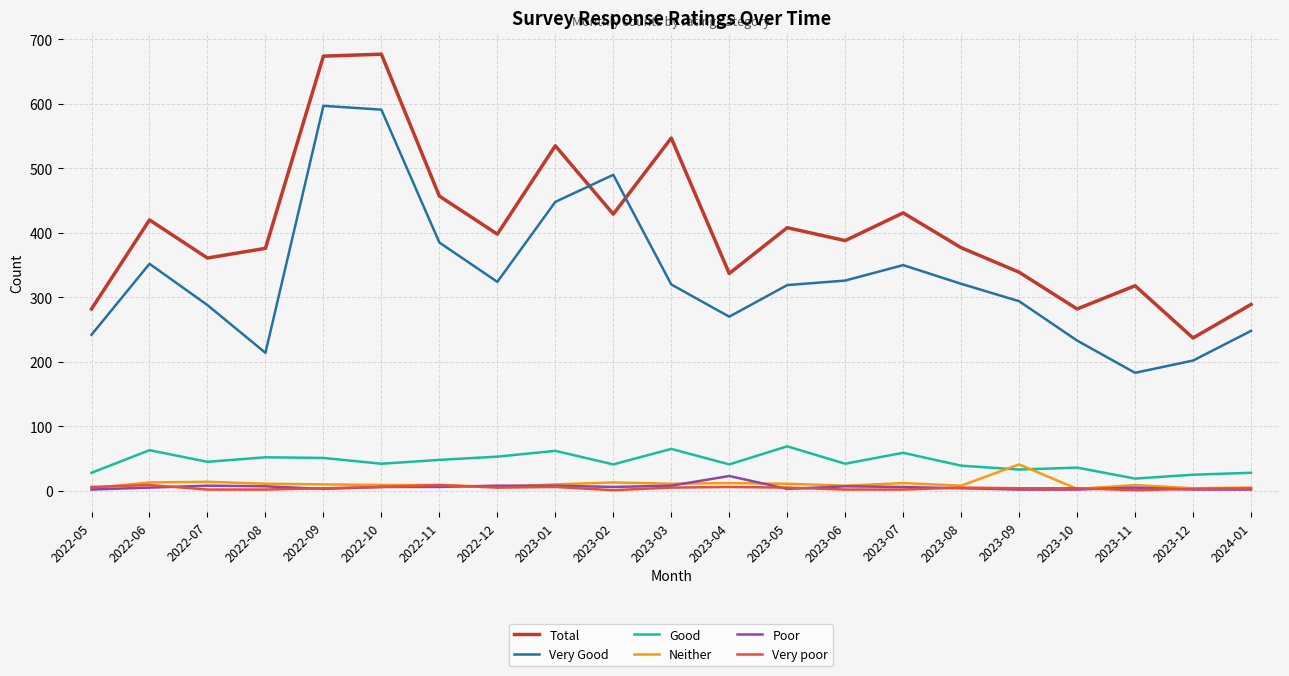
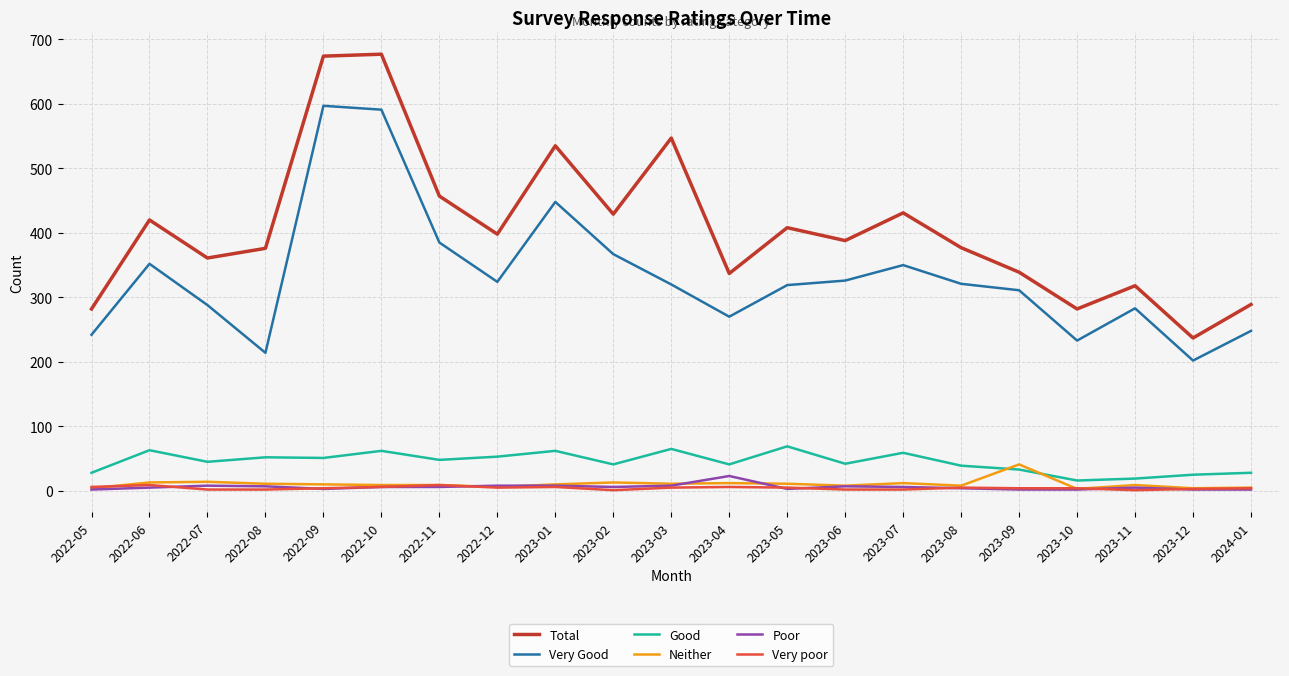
  {
    "Very Good": {
      "2022-05": 240,
      "2022-06": 350,
      "2022-07": 290,
      "2022-08": 210,
      "2022-09": 600,
      "2022-10": 590,
      "2022-11": 390,
      "2022-12": 320,
      "2023-01": 450,
-     "2023-02": 490,
+     "2023-02": 370,
      "2023-03": 320,
      "2023-04": 270,
      "2023-05": 320,
      "2023-06": 330,
      "2023-07": 350,
      "2023-08": 320,
-     "2023-09": 290,
+     "2023-09": 310,
      "2023-10": 230,
-     "2023-11": 180,
+     "2023-11": 280,
      "2023-12": 200,
      "2024-01": 250
    },
    "Good": {
      "2022-05": 30,
      "2022-06": 60,
      "2022-07": 50,
      "2022-08": 50,
      "2022-09": 50,
-     "2022-10": 40,
+     "2022-10": 60,
      "2022-11": 50,
      "2022-12": 50,
      "2023-01": 60,
      "2023-02": 40,
      "2023-03": 70,
      "2023-04": 40,
      "2023-05": 70,
      "2023-06": 40,
      "2023-07": 60,
      "2023-08": 40,
      "2023-09": 30,
-     "2023-10": 40,
+     "2023-10": 20,
      "2023-11": 20,
      "2023-12": 30,
      "2024-01": 30
    },
    "Neither": {
      "2022-06": 10,
      "2022-07": 10,
      "2022-08": 10,
      "2022-09": 10,
      "2023-02": 10,
      "2023-04": 10,
      "2023-05": 10,
      "2023-07": 10,
      "2023-09": 40
    },
    "Poor": {
      "2022-07": 10,
      "2022-08": 10,
      "2023-02": 10,
      "2023-04": 20,
      "2023-07": 10
    }
  }
